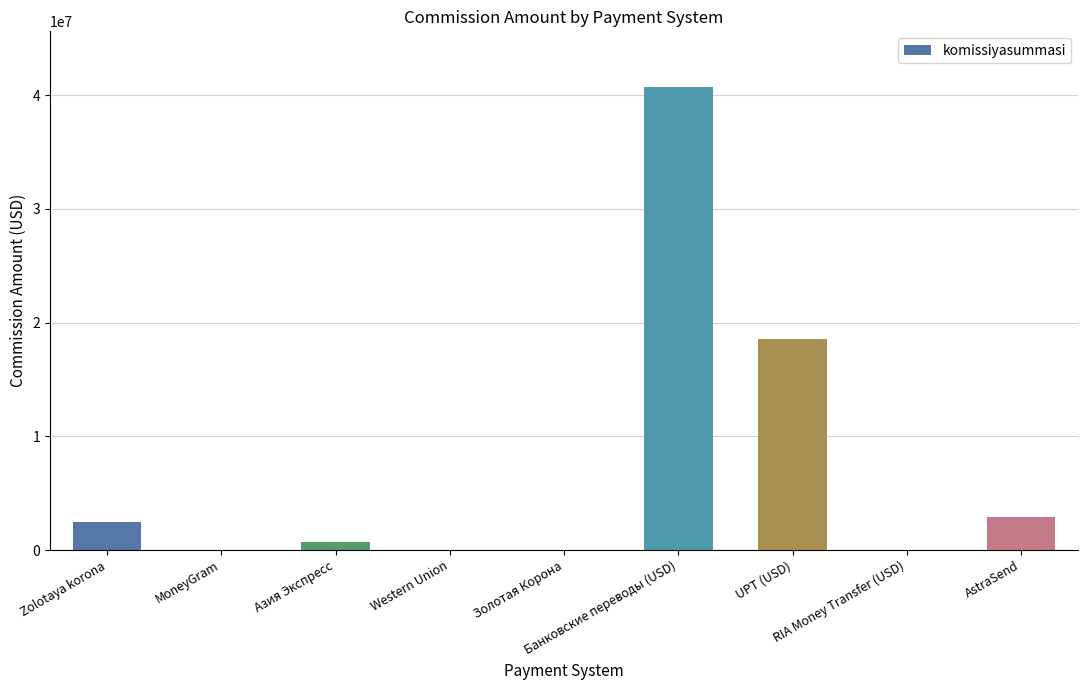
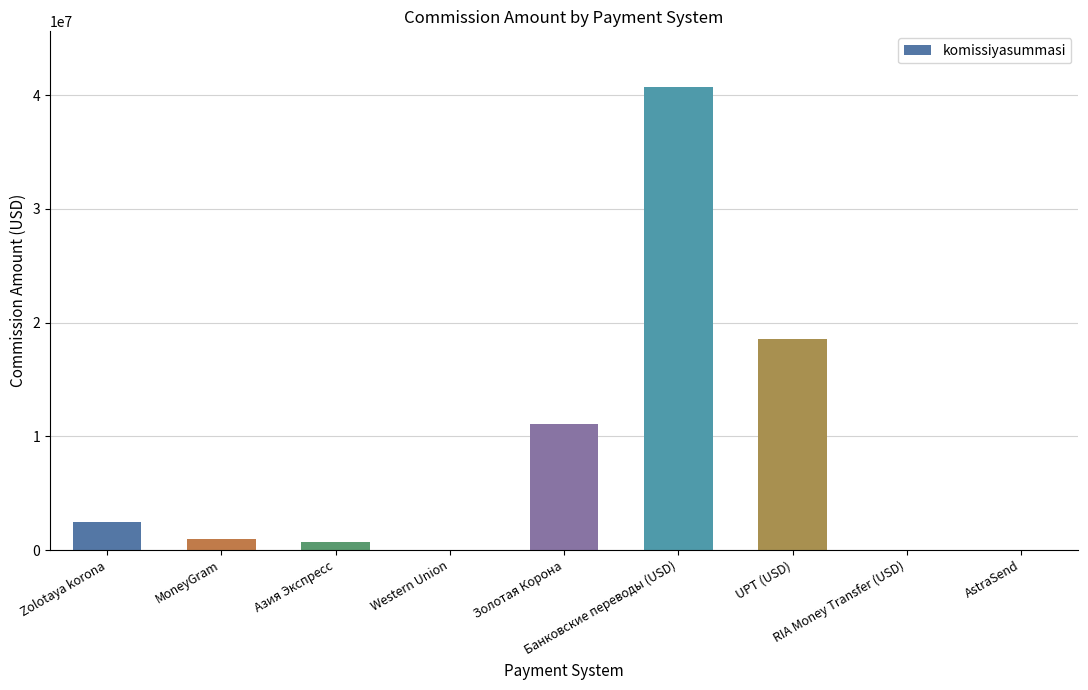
  {
    "Zolotaya korona": 2500000,
-   "MoneyGram": 0,
+   "MoneyGram": 1000000,
    "Азия Экспресс": 700000,
-   "Золотая Корона": 0,
+   "Золотая Корона": 11100000,
    "Банковские переводы (USD)": 40700000,
    "UPT (USD)": 18600000,
-   "AstraSend": 2900000
+   "AstraSend": 0
  }
